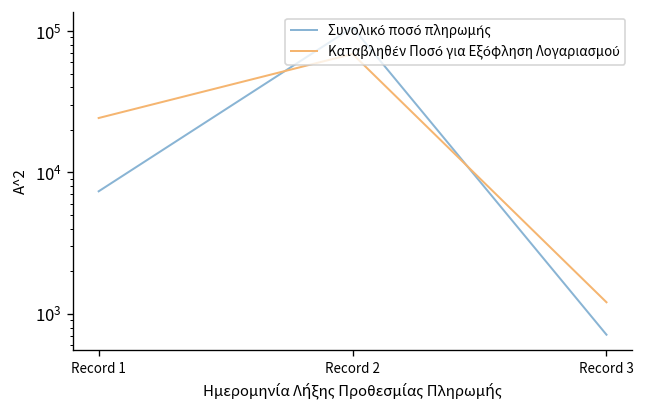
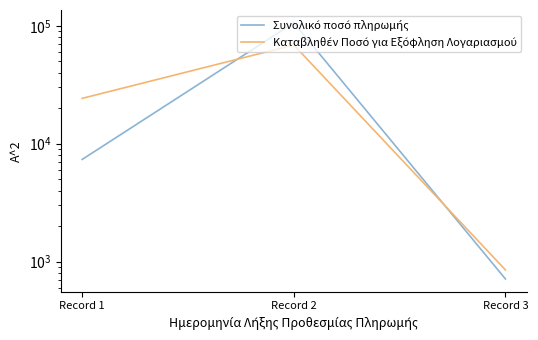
  {
    "Συνολικό ποσό πληρωμής": {
      "Record 1": 7000,
      "Record 3": 700
    },
    "Καταβληθέν Ποσό για Εξόφληση Λογαριασμού": {
      "Record 1": 24000,
-     "Record 3": 1200
+     "Record 3": 900
    }
  }
